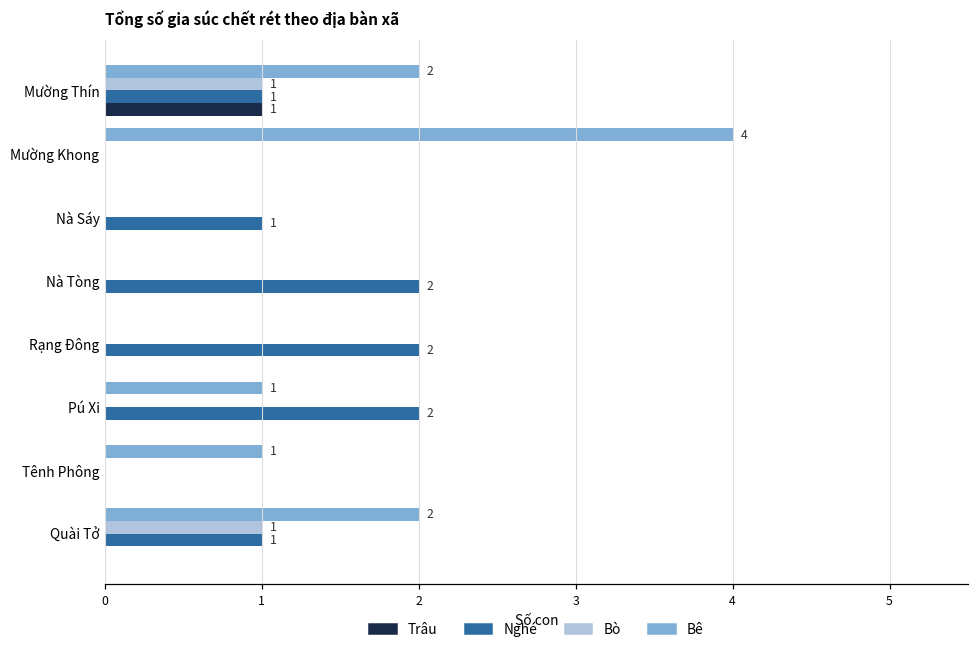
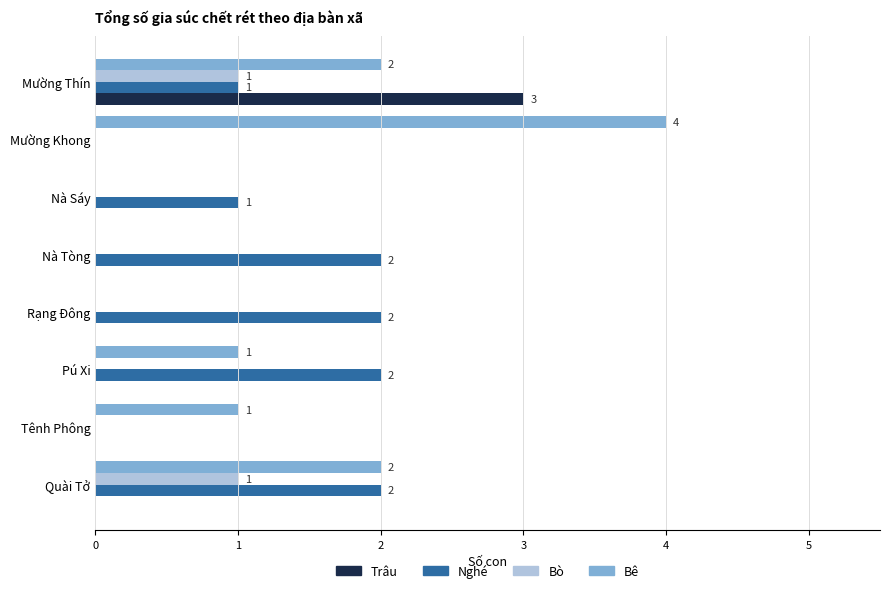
  {
    "Trâu": {
-     "Mường Thín": 1
+     "Mường Thín": 3
    },
    "Nghé": {
      "Mường Thín": 1,
      "Nà Sáy": 1,
      "Nà Tòng": 2,
      "Rạng Đông": 2,
      "Pú Xi": 2,
-     "Quài Tở": 1
+     "Quài Tở": 2
    }
  }
